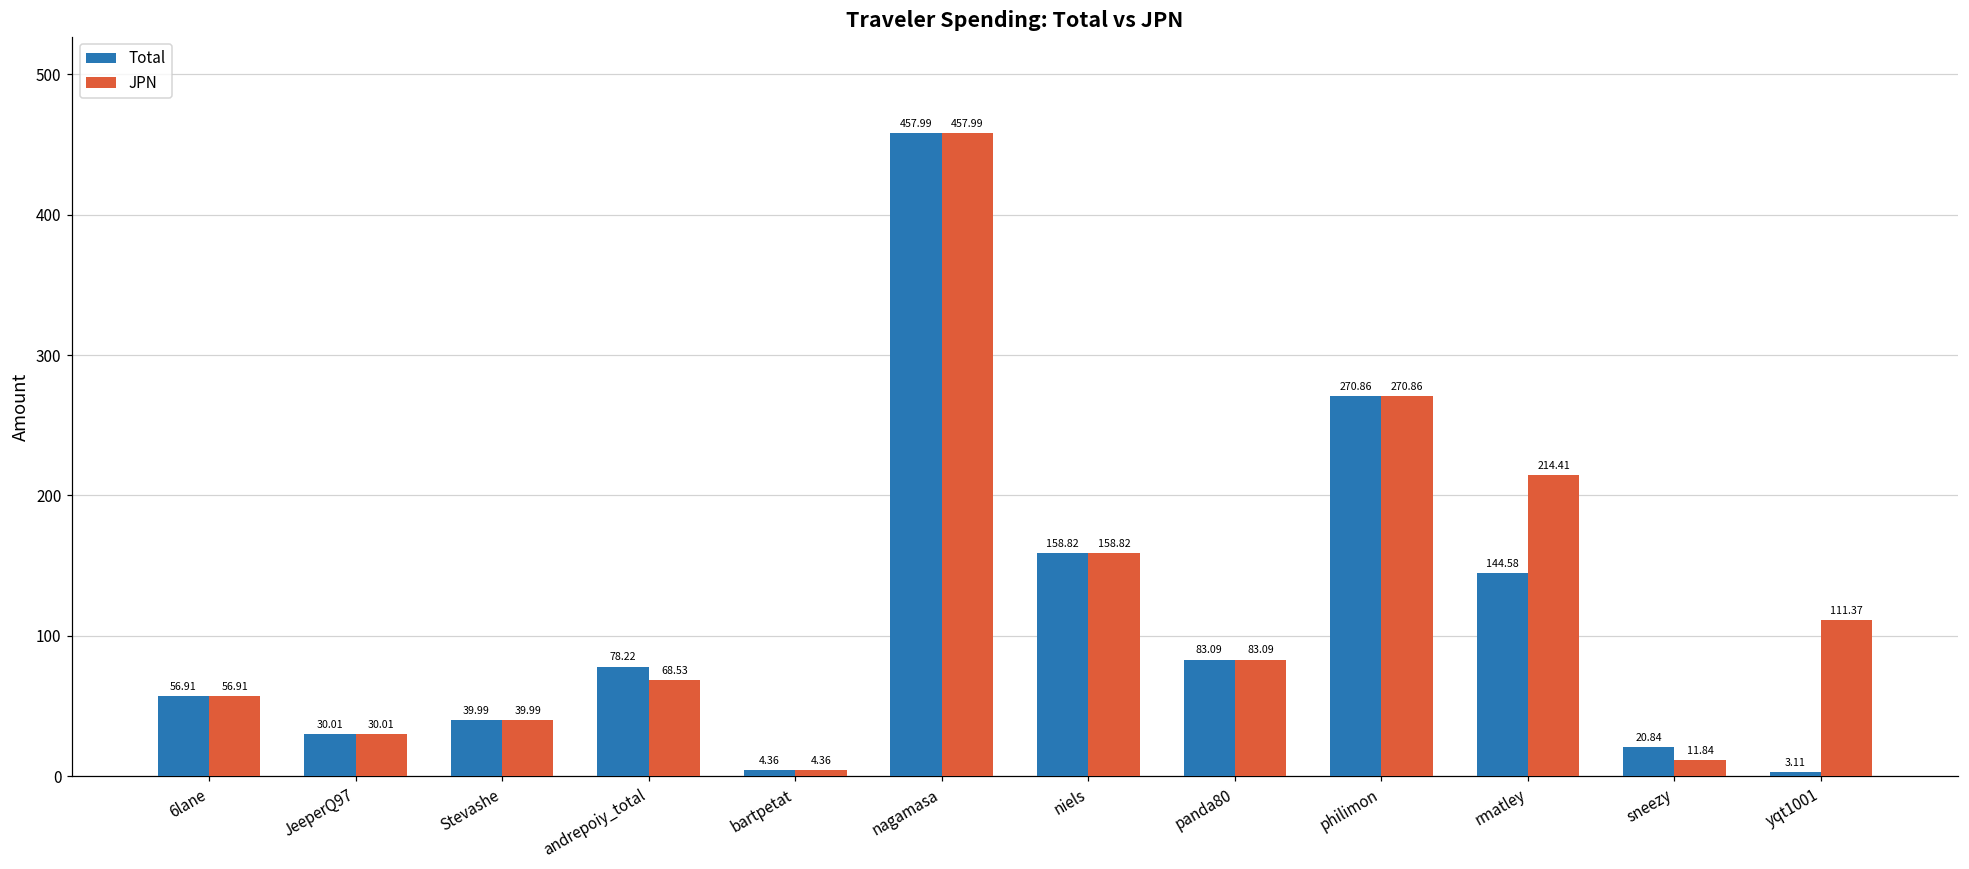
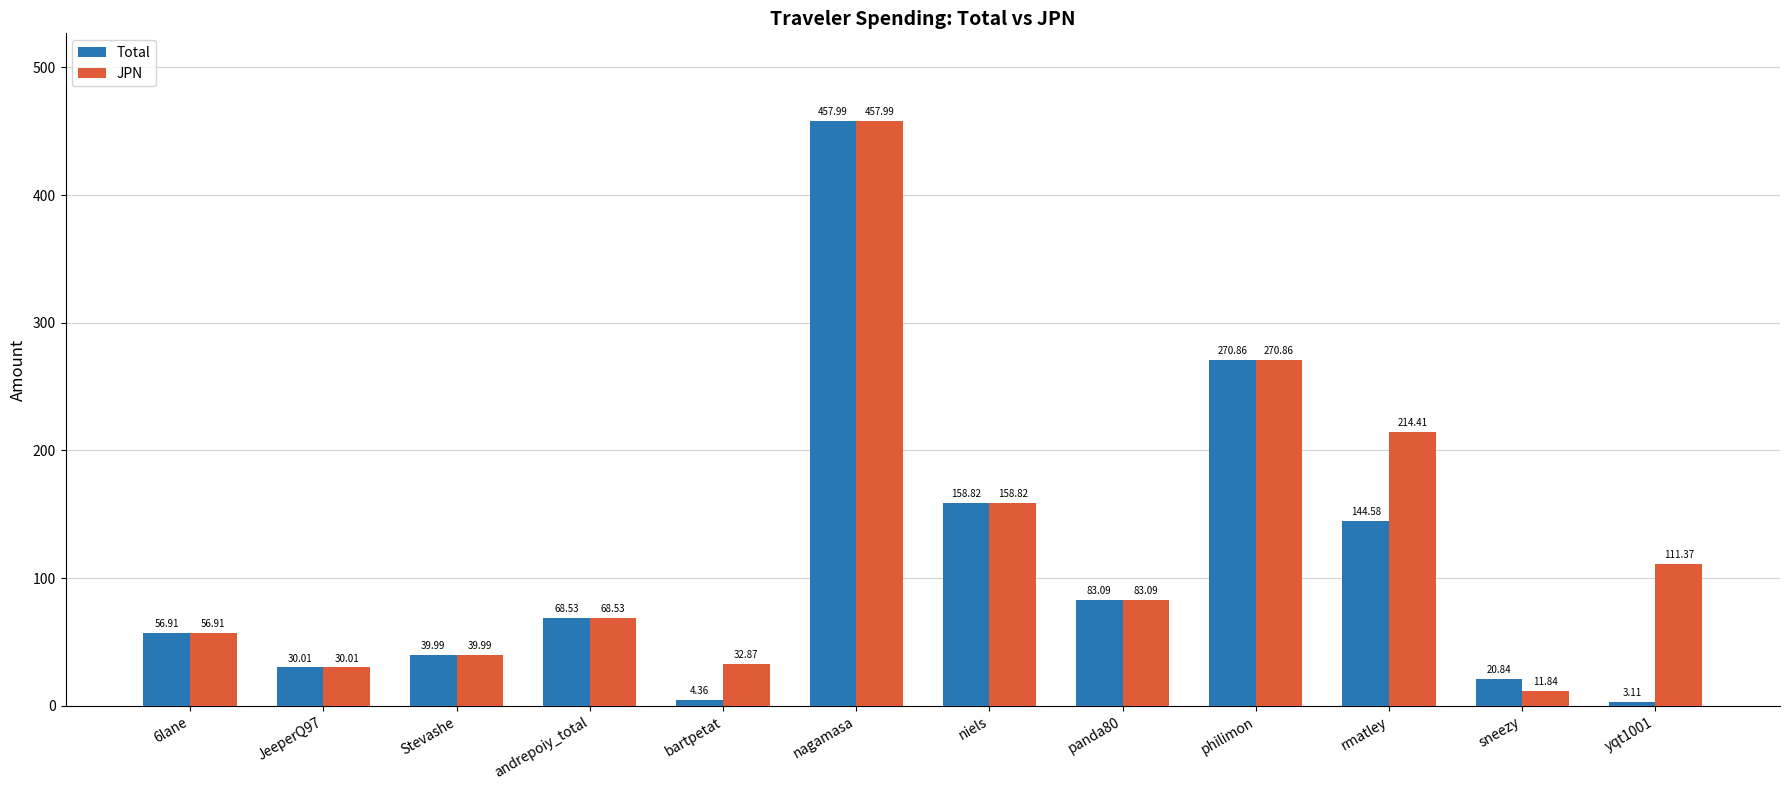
  {
    "Total": {
      "6lane": 56.91,
      "JeeperQ97": 30.01,
      "Stevashe": 39.99,
-     "andrepoiy_total": 78.22,
+     "andrepoiy_total": 68.53,
      "bartpetat": 4.36,
      "nagamasa": 457.99,
      "niels": 158.82,
      "panda80": 83.09,
      "philimon": 270.86,
      "rmatley": 144.58,
      "sneezy": 20.84,
      "yqt1001": 3.11
    },
    "JPN": {
      "6lane": 56.91,
      "JeeperQ97": 30.01,
      "Stevashe": 39.99,
      "andrepoiy_total": 68.53,
-     "bartpetat": 4.36,
+     "bartpetat": 32.87,
      "nagamasa": 457.99,
      "niels": 158.82,
      "panda80": 83.09,
      "philimon": 270.86,
      "rmatley": 214.41,
      "sneezy": 11.84,
      "yqt1001": 111.37
    }
  }
